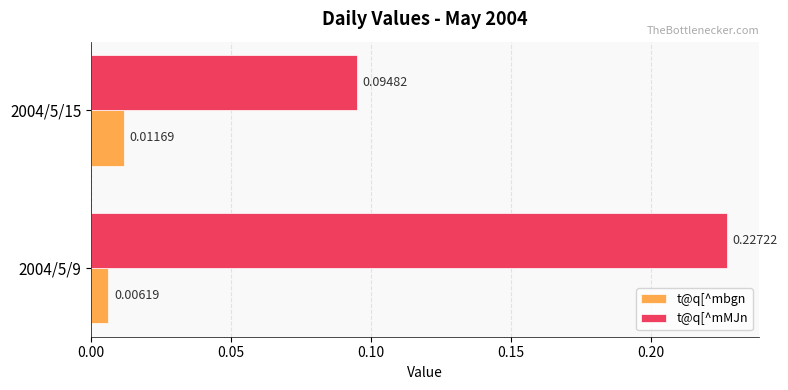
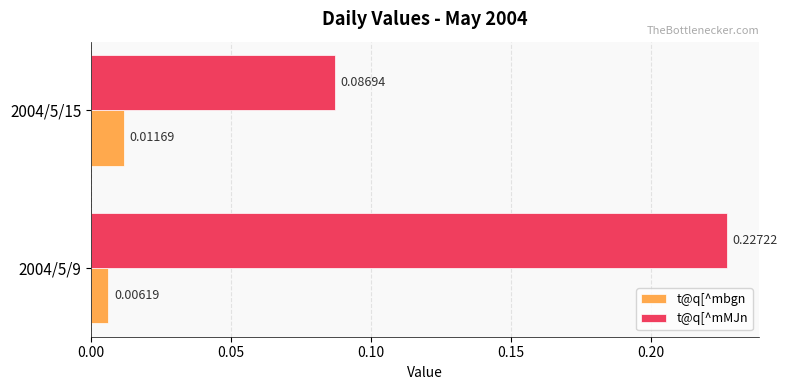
  {
    "t@q[^mbgn": {
      "2004/5/15": 0.01169,
      "2004/5/9": 0.00619
    },
    "t@q[^mMJn": {
-     "2004/5/15": 0.09482,
+     "2004/5/15": 0.08694,
      "2004/5/9": 0.22722
    }
  }
